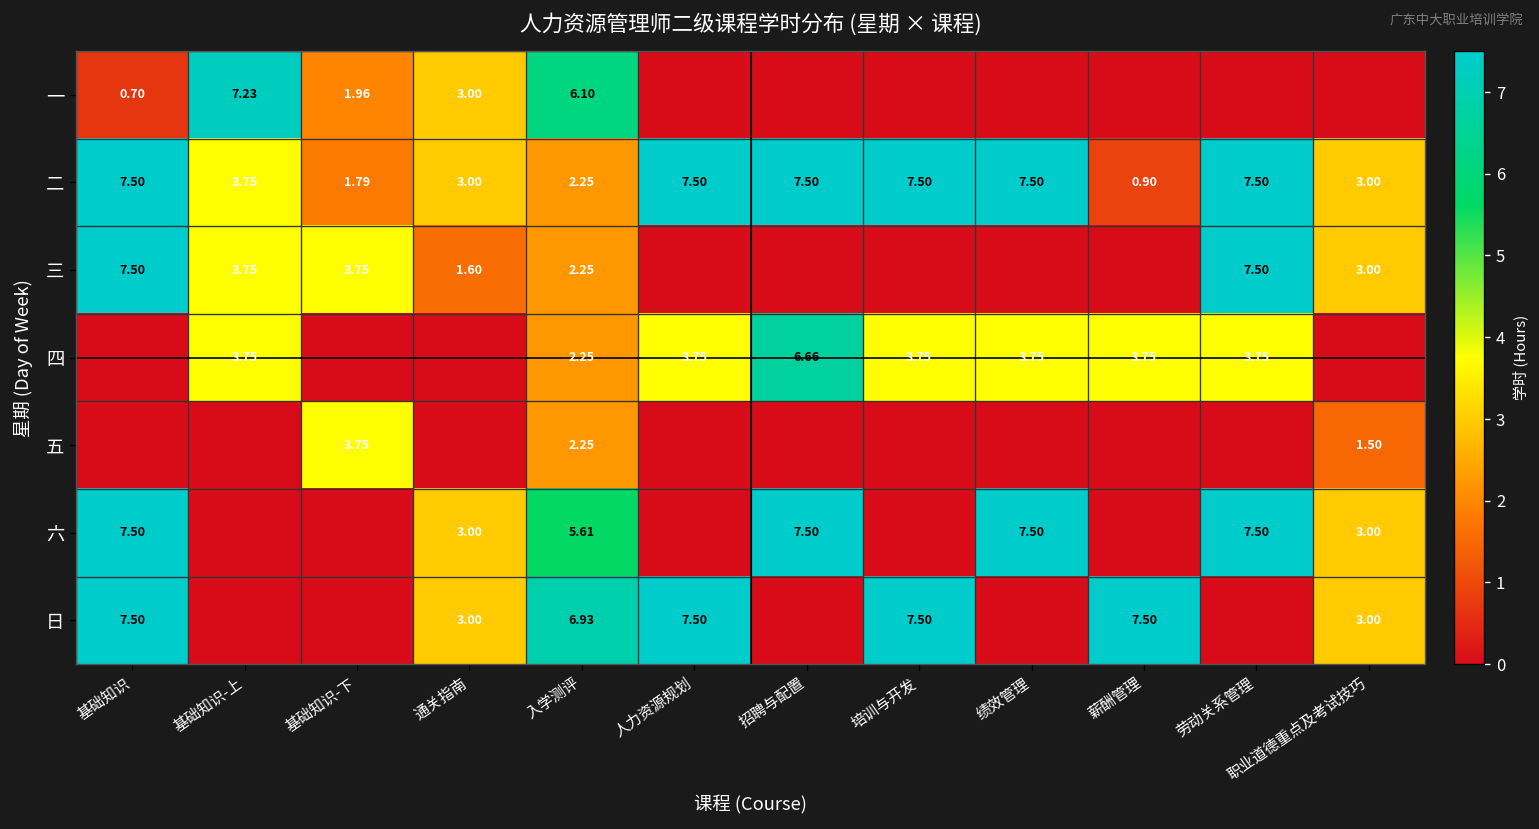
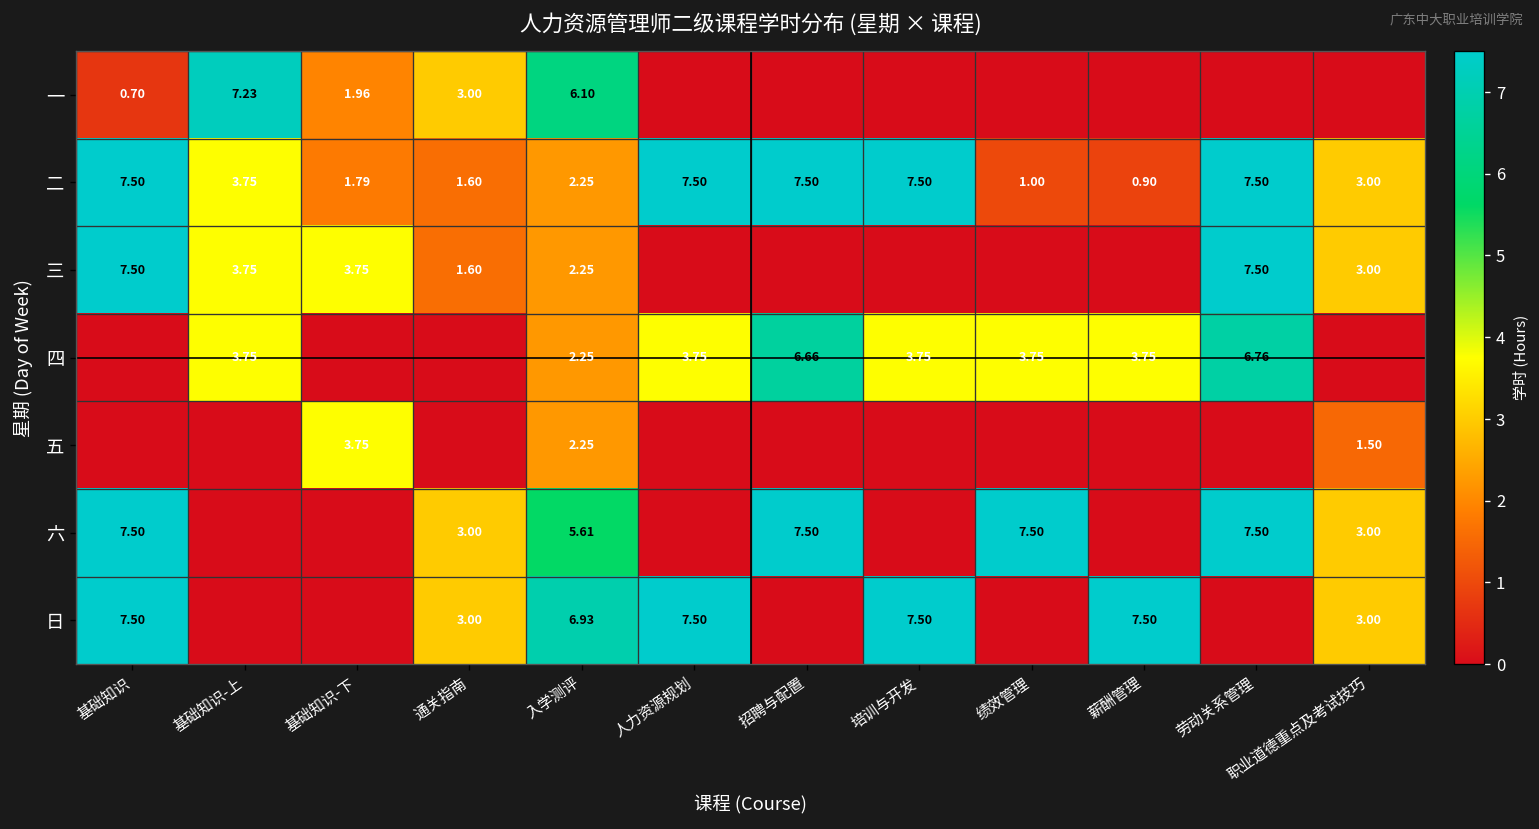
  {
    "一": {
      "基础知识": 0.70,
      "基础知识-上": 7.23,
      "基础知识-下": 1.96,
      "通关指南": 3.00,
      "入学测评": 6.10
    },
    "二": {
      "基础知识": 7.50,
      "基础知识-上": 3.75,
      "基础知识-下": 1.79,
-     "通关指南": 3.00,
+     "通关指南": 1.60,
      "入学测评": 2.25,
      "人力资源规划": 7.50,
      "招聘与配置": 7.50,
      "培训与开发": 7.50,
-     "绩效管理": 7.50,
+     "绩效管理": 1.00,
      "薪酬管理": 0.90,
      "劳动关系管理": 7.50,
      "职业道德重点及考试技巧": 3.00
    },
    "三": {
      "基础知识": 7.50,
      "基础知识-上": 3.75,
      "基础知识-下": 3.75,
      "通关指南": 1.60,
      "入学测评": 2.25,
      "劳动关系管理": 7.50,
      "职业道德重点及考试技巧": 3.00
    },
    "四": {
      "基础知识-上": 3.75,
      "入学测评": 2.25,
      "人力资源规划": 3.75,
      "招聘与配置": 6.66,
      "培训与开发": 3.75,
      "绩效管理": 3.75,
      "薪酬管理": 3.75,
-     "劳动关系管理": 3.75
+     "劳动关系管理": 6.76
    },
    "五": {
      "基础知识-下": 3.75,
      "入学测评": 2.25,
      "职业道德重点及考试技巧": 1.50
    },
    "六": {
      "基础知识": 7.50,
      "通关指南": 3.00,
      "入学测评": 5.61,
      "招聘与配置": 7.50,
      "绩效管理": 7.50,
      "劳动关系管理": 7.50,
      "职业道德重点及考试技巧": 3.00
    },
    "日": {
      "基础知识": 7.50,
      "通关指南": 3.00,
      "入学测评": 6.93,
      "人力资源规划": 7.50,
      "培训与开发": 7.50,
      "薪酬管理": 7.50,
      "职业道德重点及考试技巧": 3.00
    }
  }
